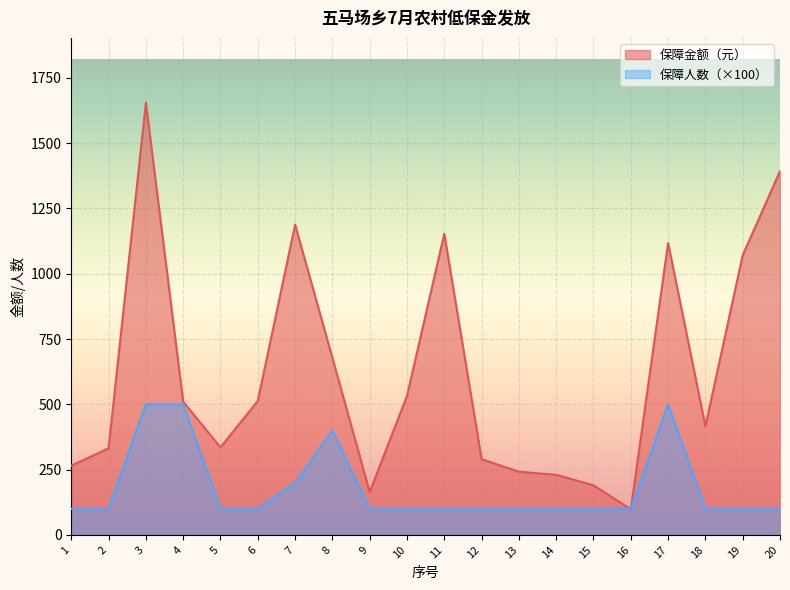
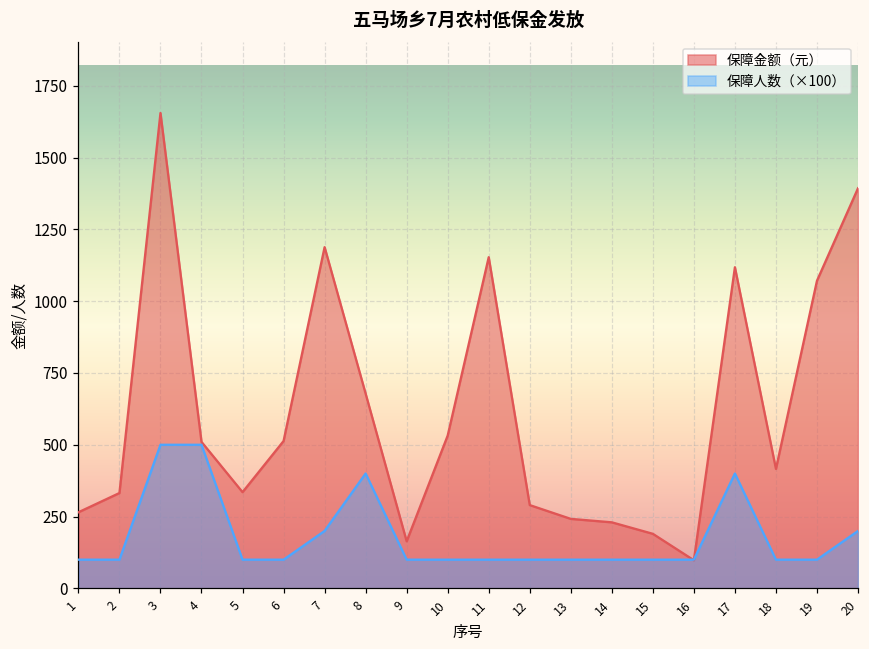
  {
    "保障金额（元）": {
      "1": 270,
      "2": 330,
      "3": 1660,
      "4": 510,
      "5": 340,
      "6": 510,
      "7": 1190,
      "8": 680,
      "9": 160,
      "10": 530,
      "11": 1150,
      "12": 290,
      "13": 240,
      "14": 230,
      "15": 190,
      "17": 1120,
      "18": 420,
      "19": 1070,
      "20": 1390
    },
    "保障人数（×100）": {
      "1": 100,
      "2": 100,
      "3": 500,
      "4": 500,
      "5": 100,
      "6": 100,
      "7": 200,
      "8": 400,
      "9": 100,
      "10": 100,
      "11": 100,
      "12": 100,
      "13": 100,
      "14": 100,
      "15": 100,
-     "17": 500,
+     "17": 400,
      "18": 100,
      "19": 100,
-     "20": 100
+     "20": 200
    }
  }
